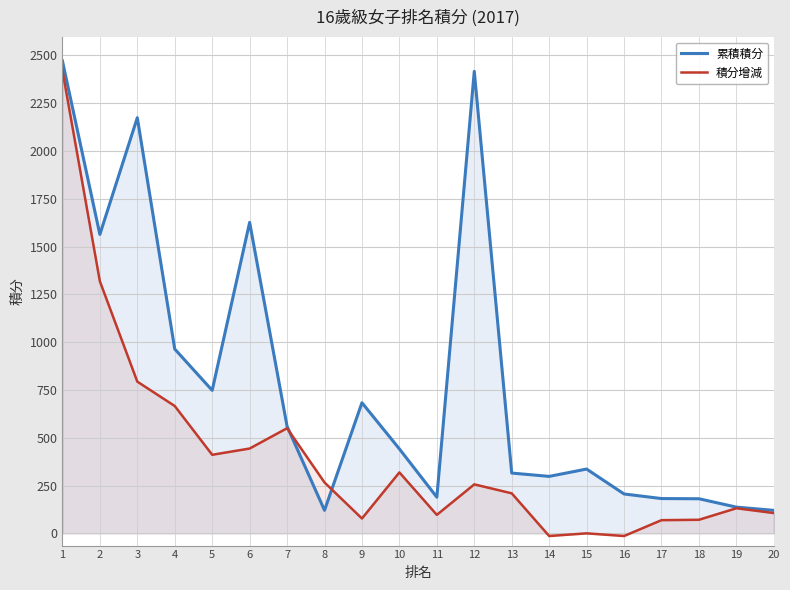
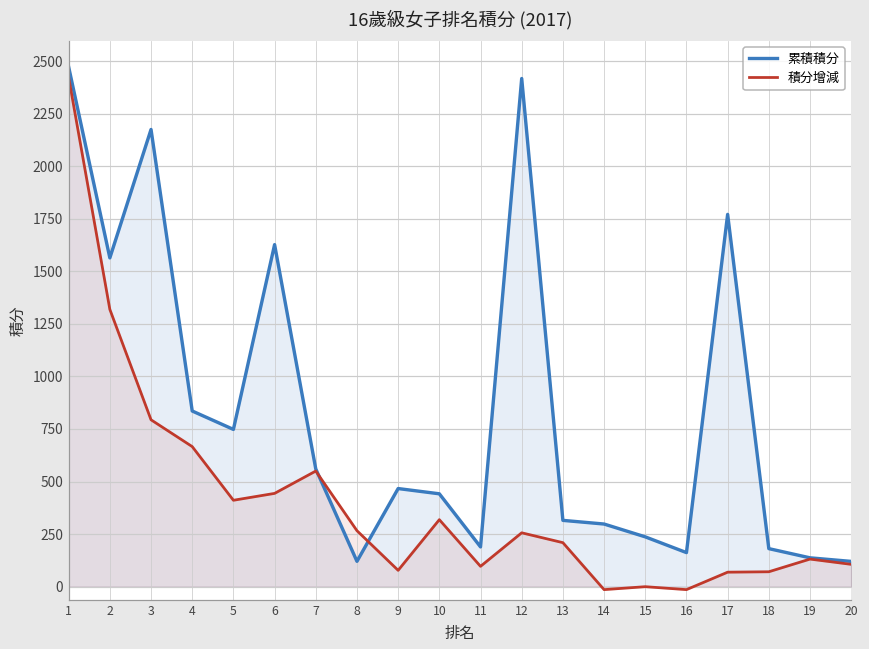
  {
    "累積積分": {
      "1": 2470,
      "2": 1560,
      "3": 2170,
-     "4": 960,
+     "4": 840,
      "5": 750,
      "6": 1630,
      "8": 120,
-     "9": 680,
+     "9": 470,
      "10": 440,
      "11": 190,
      "12": 2420,
      "13": 320,
      "14": 300,
-     "15": 340,
-     "16": 210,
-     "17": 180,
+     "15": 240,
+     "16": 160,
+     "17": 1770,
      "18": 180,
      "20": 120
    }
  }
